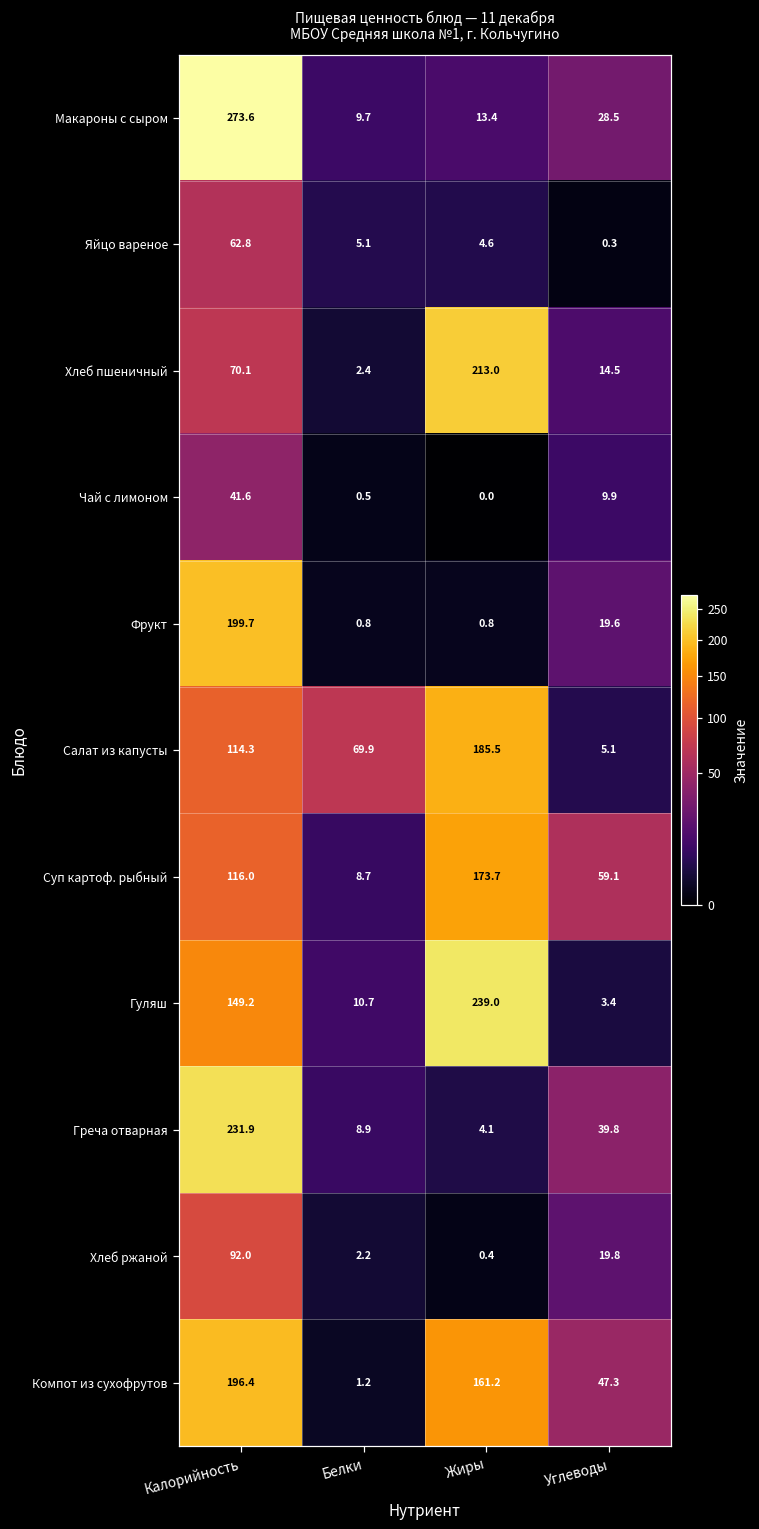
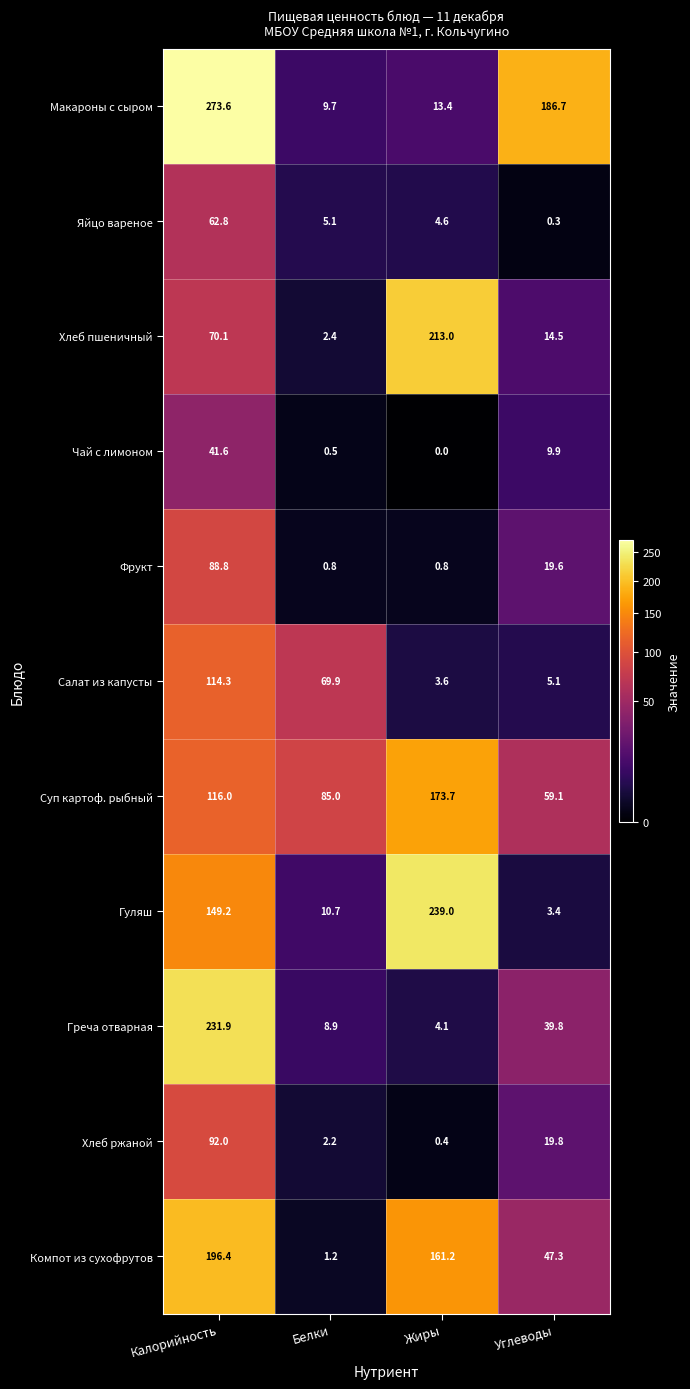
  {
    "Макароны с сыром": {
      "Калорийность": 273.6,
      "Белки": 9.7,
      "Жиры": 13.4,
-     "Углеводы": 28.5
+     "Углеводы": 186.7
    },
    "Яйцо вареное": {
      "Калорийность": 62.8,
      "Белки": 5.1,
      "Жиры": 4.6,
      "Углеводы": 0.3
    },
    "Хлеб пшеничный": {
      "Калорийность": 70.1,
      "Белки": 2.4,
      "Жиры": 213.0,
      "Углеводы": 14.5
    },
    "Чай с лимоном": {
      "Калорийность": 41.6,
      "Белки": 0.5,
      "Жиры": 0.0,
      "Углеводы": 9.9
    },
    "Фрукт": {
-     "Калорийность": 199.7,
+     "Калорийность": 88.8,
      "Белки": 0.8,
      "Жиры": 0.8,
      "Углеводы": 19.6
    },
    "Салат из капусты": {
      "Калорийность": 114.3,
      "Белки": 69.9,
-     "Жиры": 185.5,
+     "Жиры": 3.6,
      "Углеводы": 5.1
    },
    "Суп картоф. рыбный": {
      "Калорийность": 116.0,
-     "Белки": 8.7,
+     "Белки": 85.0,
      "Жиры": 173.7,
      "Углеводы": 59.1
    },
    "Гуляш": {
      "Калорийность": 149.2,
      "Белки": 10.7,
      "Жиры": 239.0,
      "Углеводы": 3.4
    },
    "Греча отварная": {
      "Калорийность": 231.9,
      "Белки": 8.9,
      "Жиры": 4.1,
      "Углеводы": 39.8
    },
    "Хлеб ржаной": {
      "Калорийность": 92.0,
      "Белки": 2.2,
      "Жиры": 0.4,
      "Углеводы": 19.8
    },
    "Компот из сухофрутов": {
      "Калорийность": 196.4,
      "Белки": 1.2,
      "Жиры": 161.2,
      "Углеводы": 47.3
    }
  }
